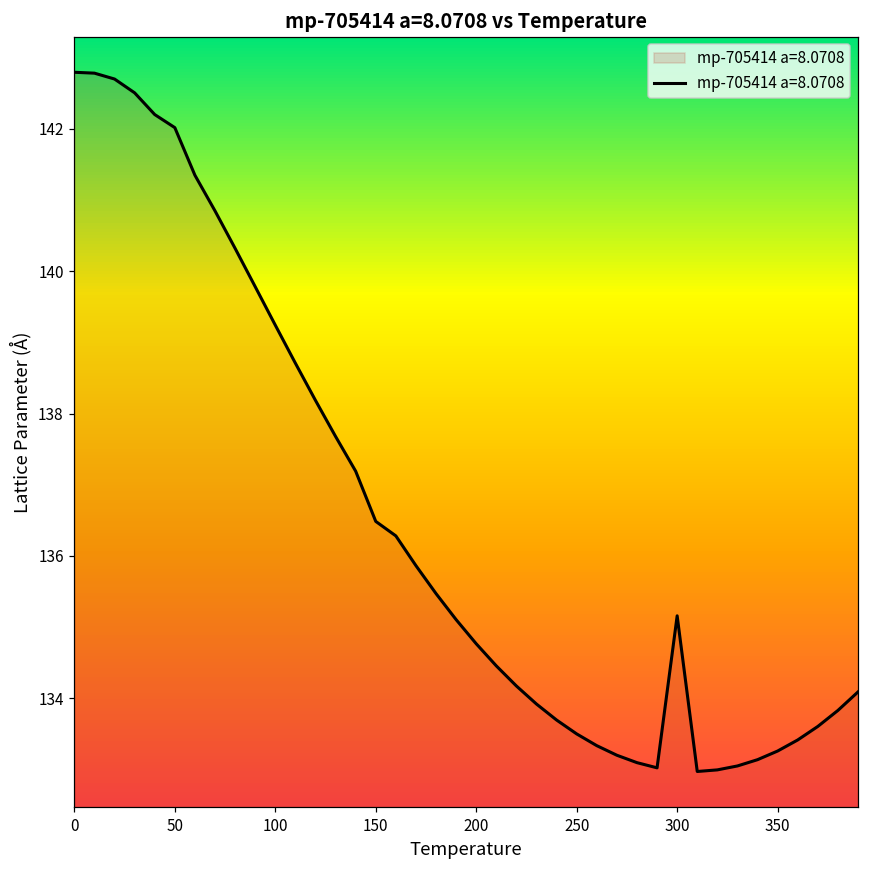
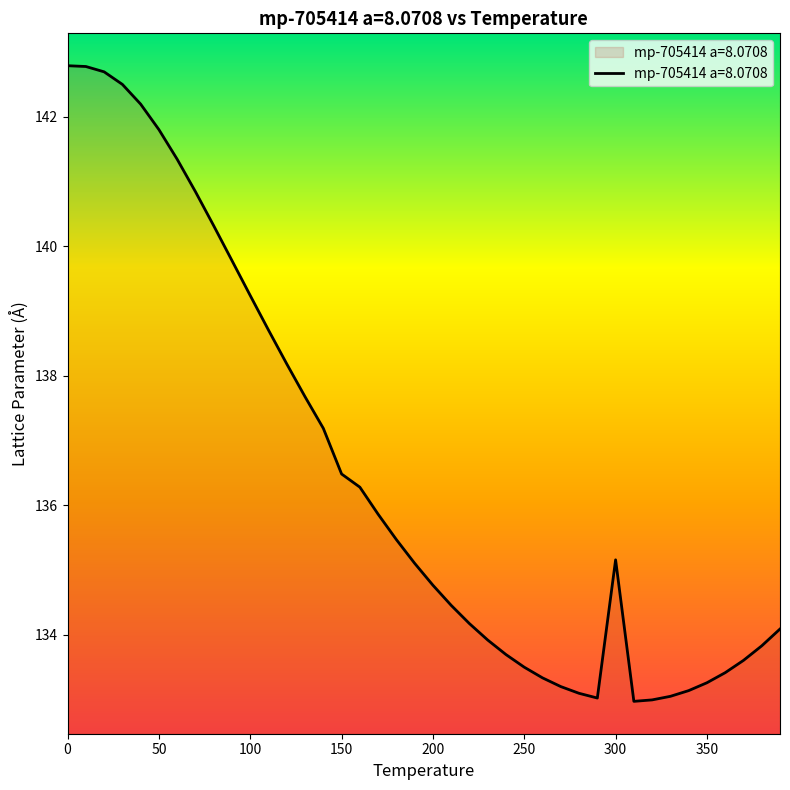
  {
    "0": 142.8,
-   "50": 142.0,
+   "50": 141.8,
    "100": 139.2,
    "150": 136.5,
    "200": 134.8,
    "250": 133.5,
    "300": 135.2,
    "350": 133.3
  }
